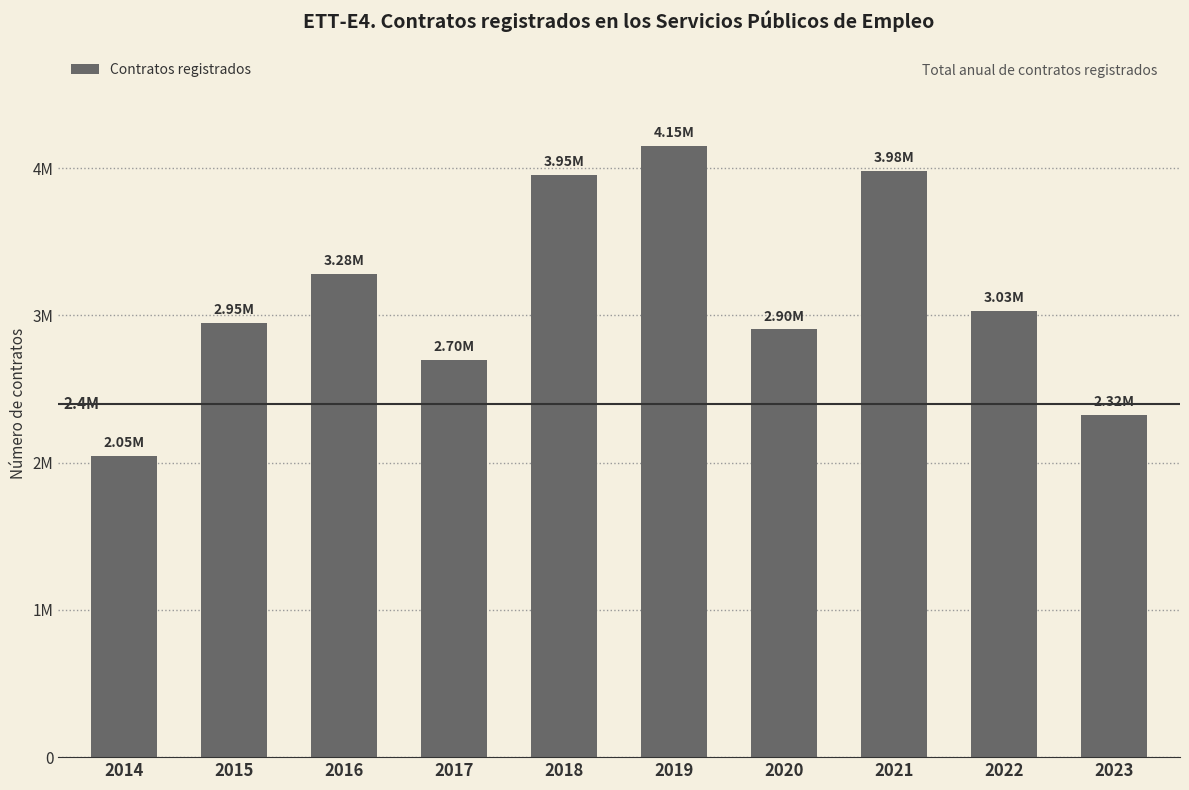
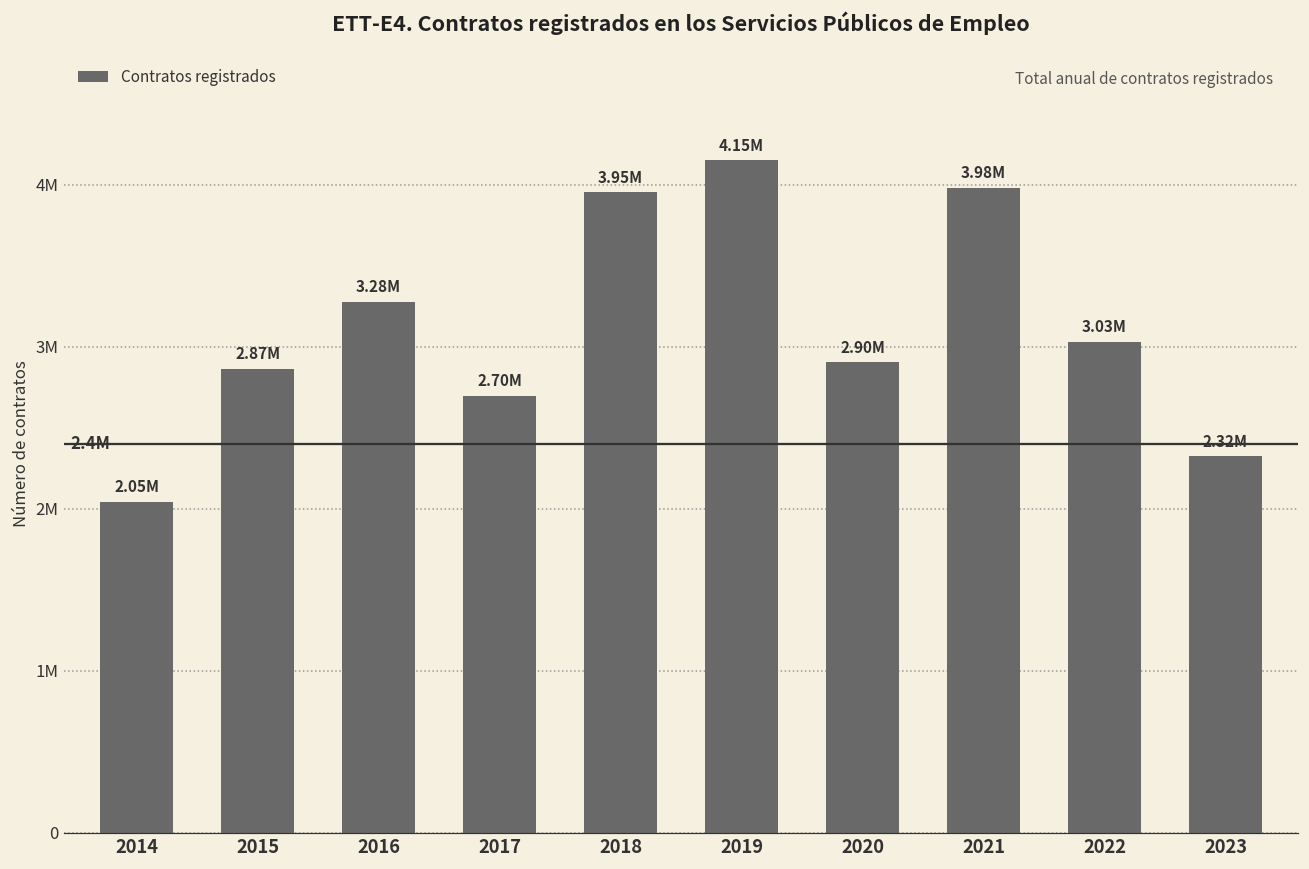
  {
    "2014": "2.05M",
-   "2015": "2.95M",
+   "2015": "2.87M",
    "2016": "3.28M",
    "2017": "2.70M",
    "2018": "3.95M",
    "2019": "4.15M",
    "2020": "2.90M",
    "2021": "3.98M",
    "2022": "3.03M",
    "2023": "2.32M"
  }
